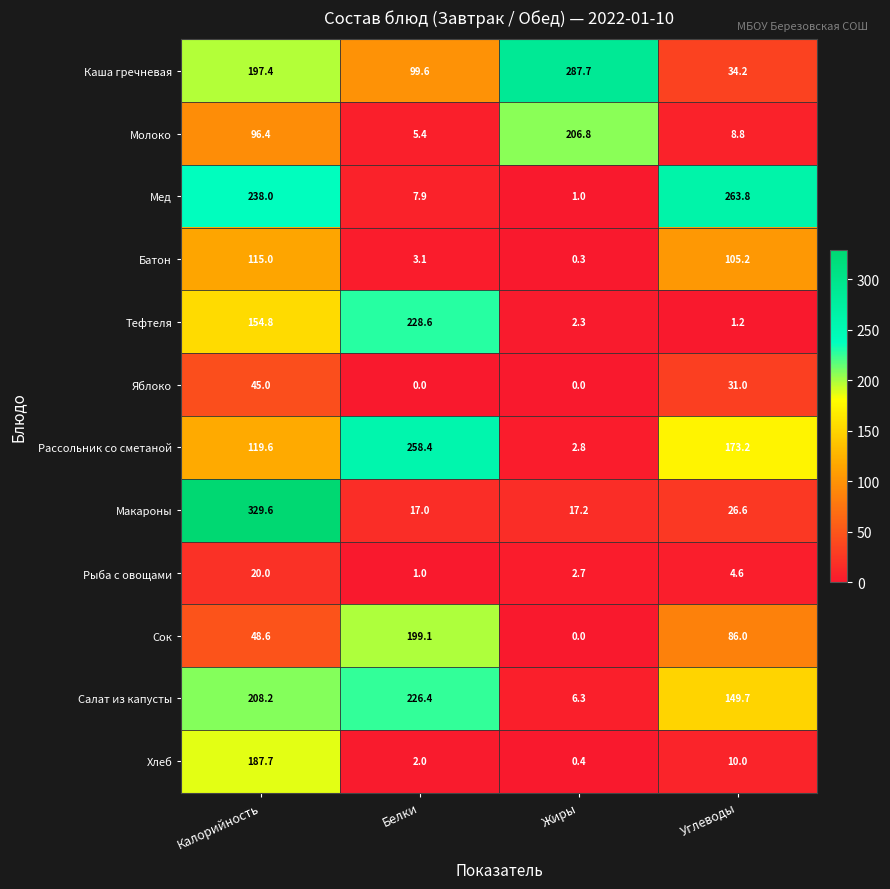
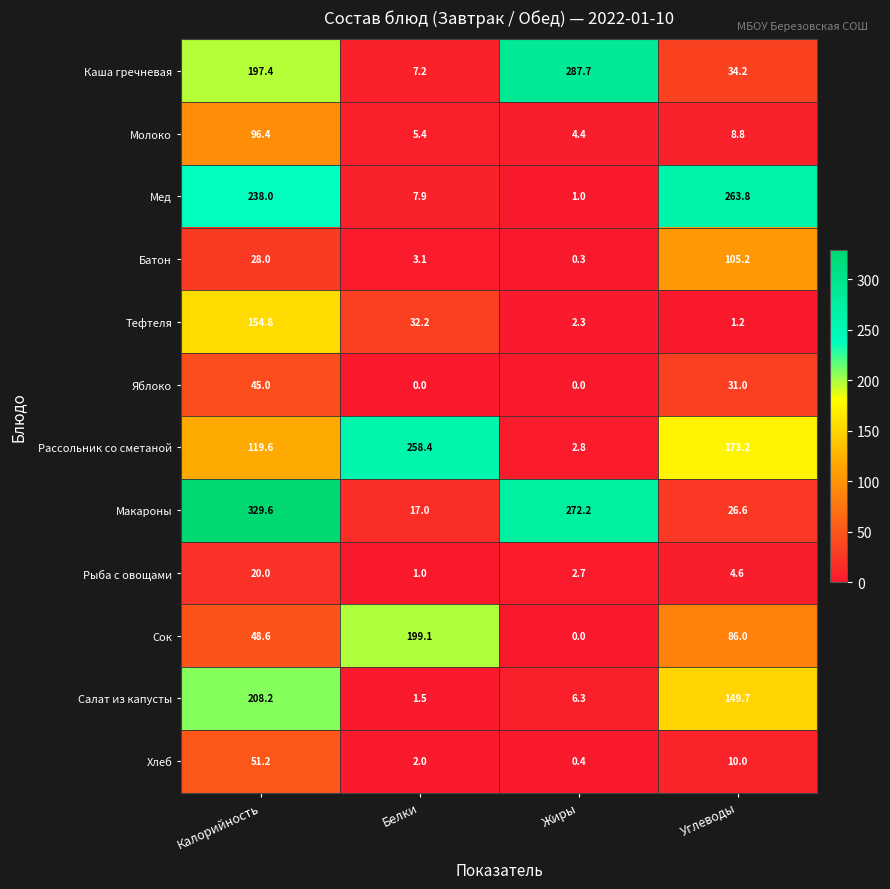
  {
    "Каша гречневая": {
      "Калорийность": 197.4,
-     "Белки": 99.6,
+     "Белки": 7.2,
      "Жиры": 287.7,
      "Углеводы": 34.2
    },
    "Молоко": {
      "Калорийность": 96.4,
      "Белки": 5.4,
-     "Жиры": 206.8,
+     "Жиры": 4.4,
      "Углеводы": 8.8
    },
    "Мед": {
      "Калорийность": 238.0,
      "Белки": 7.9,
      "Жиры": 1.0,
      "Углеводы": 263.8
    },
    "Батон": {
-     "Калорийность": 115.0,
+     "Калорийность": 28.0,
      "Белки": 3.1,
      "Жиры": 0.3,
      "Углеводы": 105.2
    },
    "Тефтеля": {
      "Калорийность": 154.8,
-     "Белки": 228.6,
+     "Белки": 32.2,
      "Жиры": 2.3,
      "Углеводы": 1.2
    },
    "Яблоко": {
      "Калорийность": 45.0,
      "Белки": 0.0,
      "Жиры": 0.0,
      "Углеводы": 31.0
    },
    "Рассольник со сметаной": {
      "Калорийность": 119.6,
      "Белки": 258.4,
      "Жиры": 2.8,
      "Углеводы": 173.2
    },
    "Макароны": {
      "Калорийность": 329.6,
      "Белки": 17.0,
-     "Жиры": 17.2,
+     "Жиры": 272.2,
      "Углеводы": 26.6
    },
    "Рыба с овощами": {
      "Калорийность": 20.0,
      "Белки": 1.0,
      "Жиры": 2.7,
      "Углеводы": 4.6
    },
    "Сок": {
      "Калорийность": 48.6,
      "Белки": 199.1,
      "Жиры": 0.0,
      "Углеводы": 86.0
    },
    "Салат из капусты": {
      "Калорийность": 208.2,
-     "Белки": 226.4,
+     "Белки": 1.5,
      "Жиры": 6.3,
      "Углеводы": 149.7
    },
    "Хлеб": {
-     "Калорийность": 187.7,
+     "Калорийность": 51.2,
      "Белки": 2.0,
      "Жиры": 0.4,
      "Углеводы": 10.0
    }
  }
